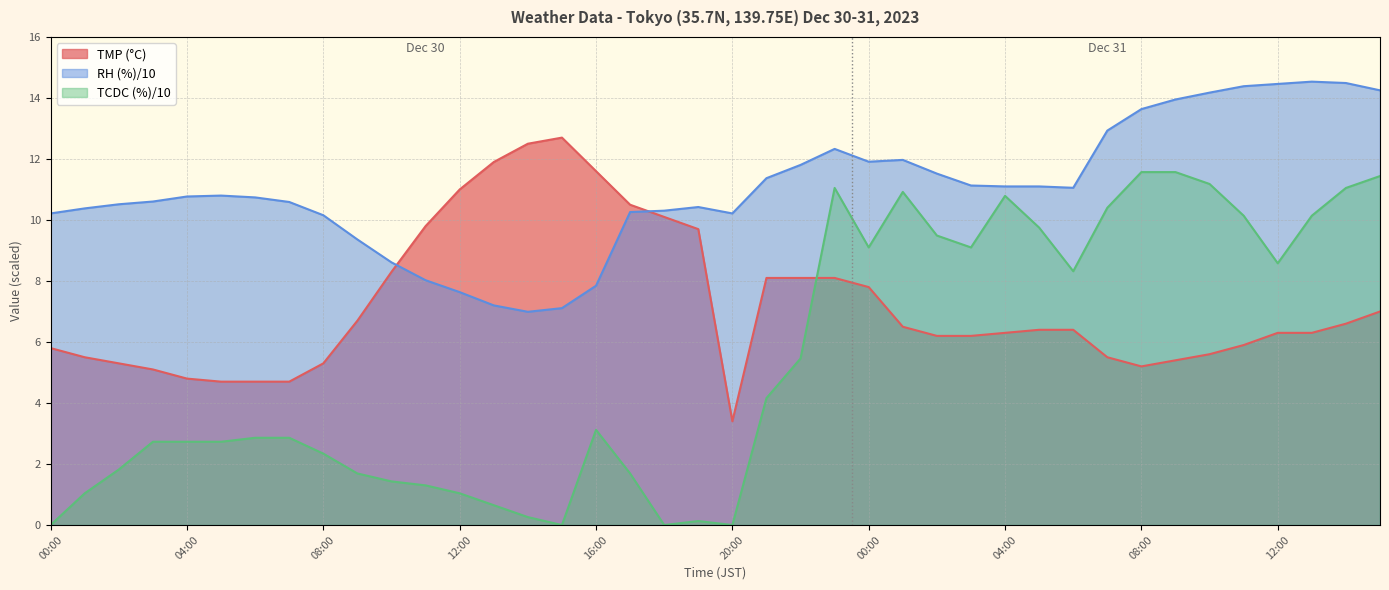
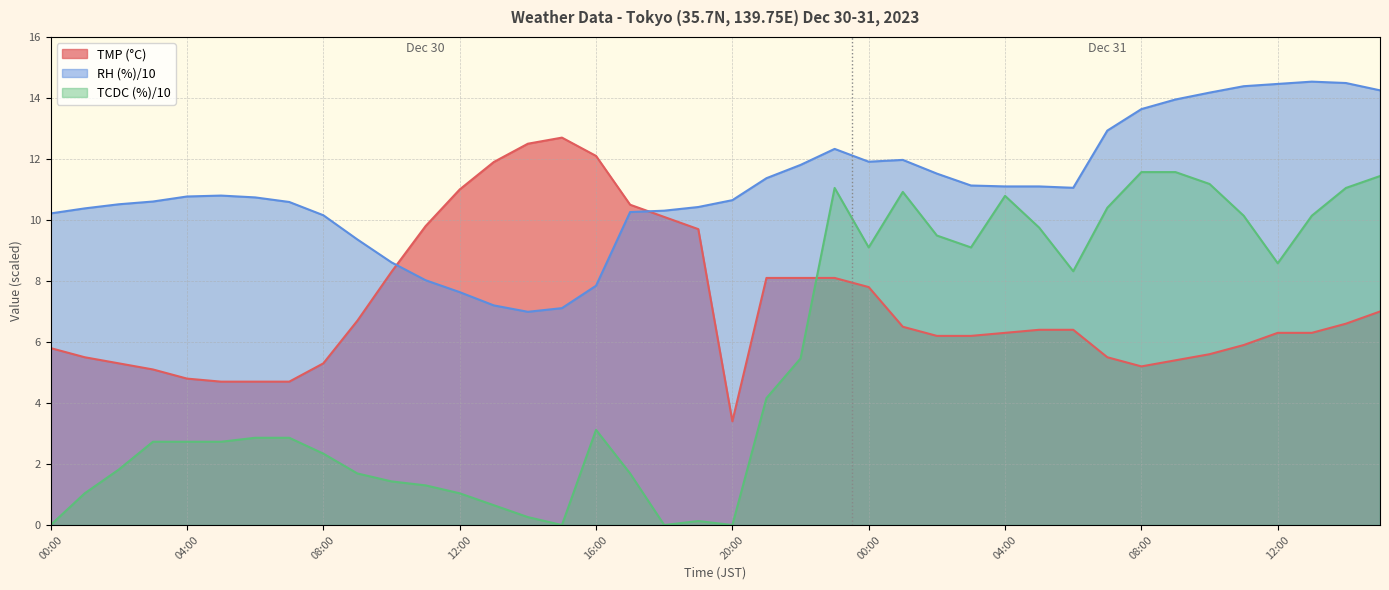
  {
    "TMP (°C)": {
-     "16:00": 11.6,
+     "16:00": 12.1,
      "20:00": 3.4
    },
    "RH (%)/10": {
      "16:00": 7.8,
-     "20:00": 10.2
+     "20:00": 10.7
    },
    "TCDC (%)/10": {
      "16:00": 3.1,
      "20:00": 0.0
    }
  }
